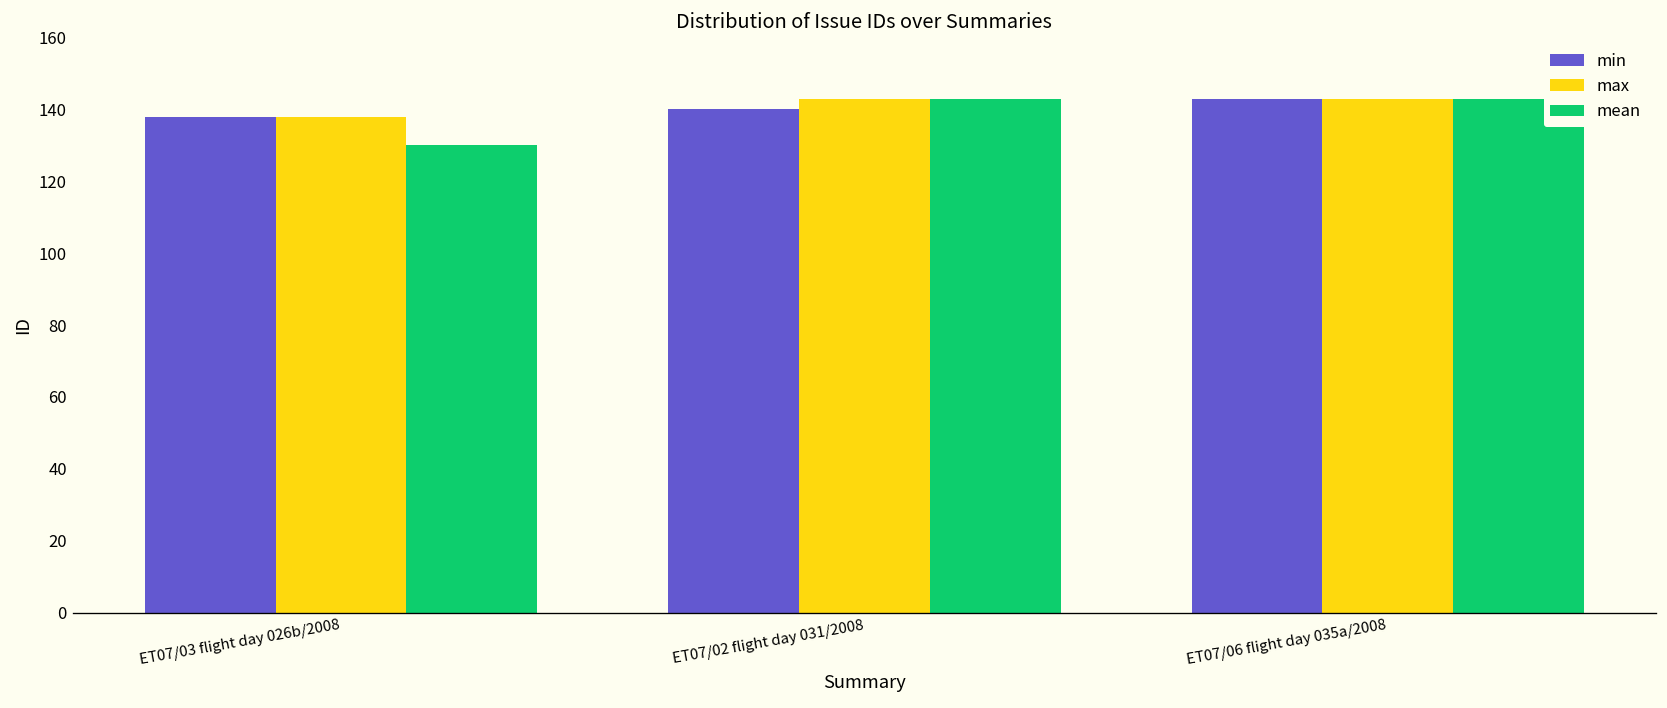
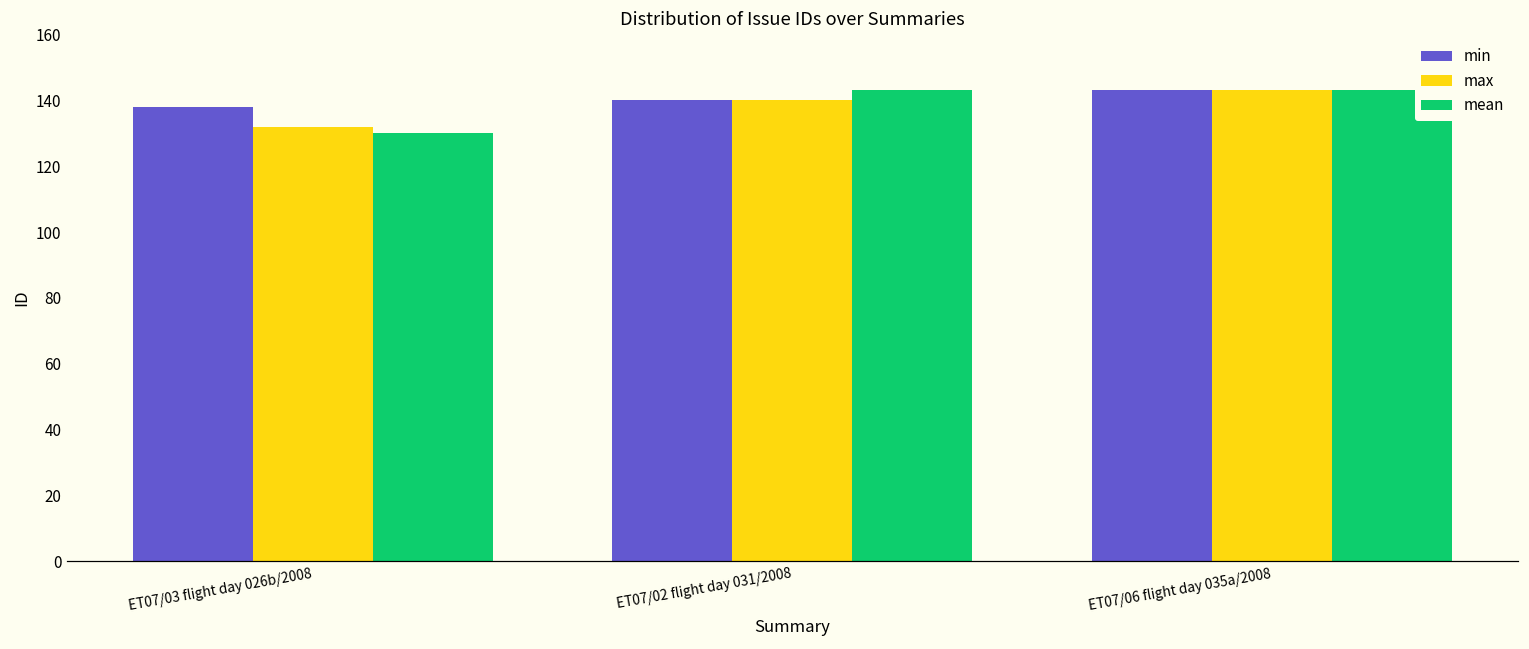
  {
    "min": {
      "ET07/03 flight day 026b/2008": 138,
      "ET07/02 flight day 031/2008": 140,
      "ET07/06 flight day 035a/2008": 143
    },
    "max": {
-     "ET07/03 flight day 026b/2008": 138,
-     "ET07/02 flight day 031/2008": 143,
+     "ET07/03 flight day 026b/2008": 132,
+     "ET07/02 flight day 031/2008": 140,
      "ET07/06 flight day 035a/2008": 143
    },
    "mean": {
      "ET07/03 flight day 026b/2008": 130,
      "ET07/02 flight day 031/2008": 143,
      "ET07/06 flight day 035a/2008": 143
    }
  }
